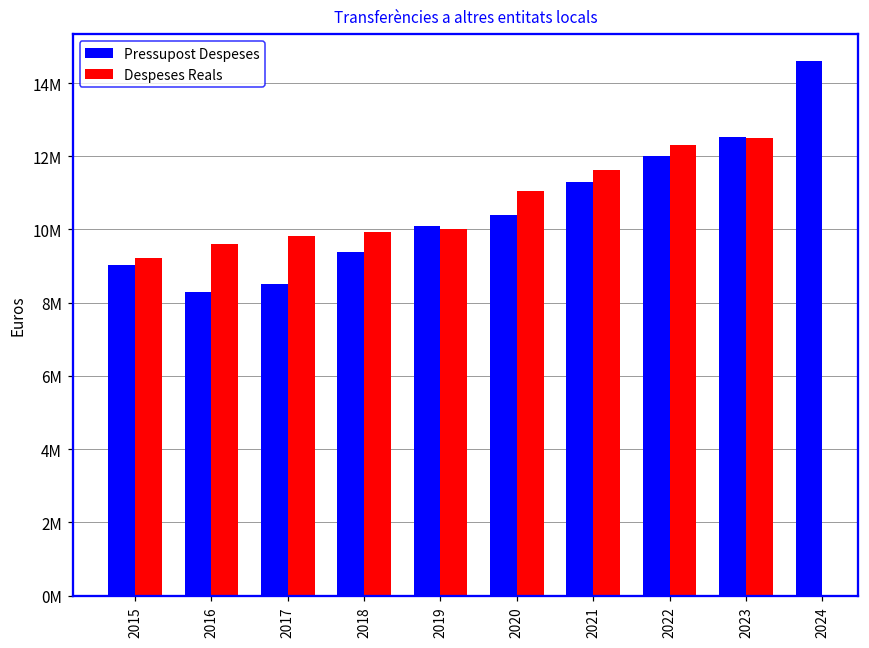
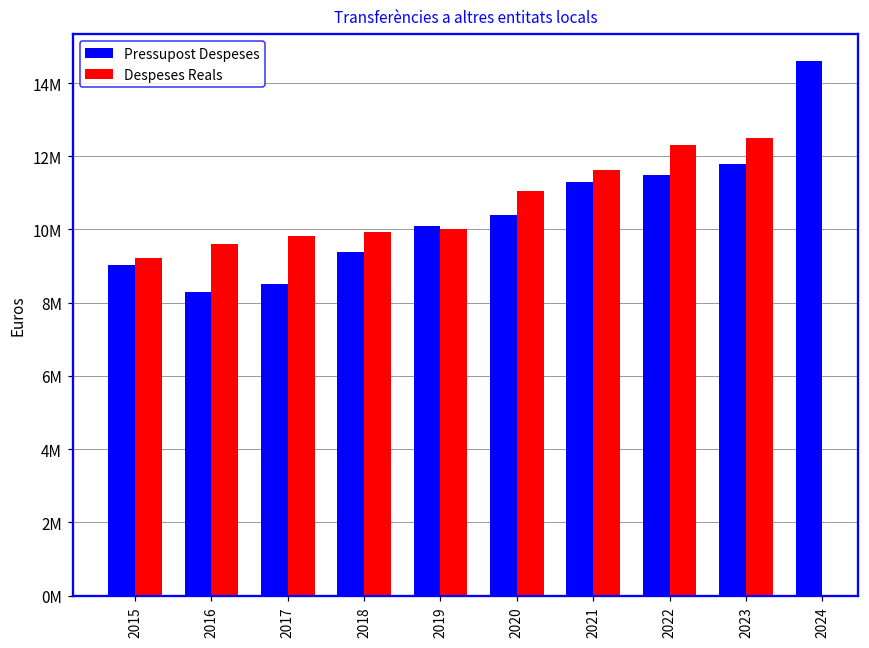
  {
    "Pressupost Despeses": {
      "2015": 9000000,
      "2016": 8300000,
      "2017": 8500000,
      "2018": 9400000,
      "2019": 10100000,
      "2020": 10400000,
      "2021": 11300000,
-     "2022": 12000000,
-     "2023": 12500000,
+     "2022": 11500000,
+     "2023": 11800000,
      "2024": 14600000
    }
  }
